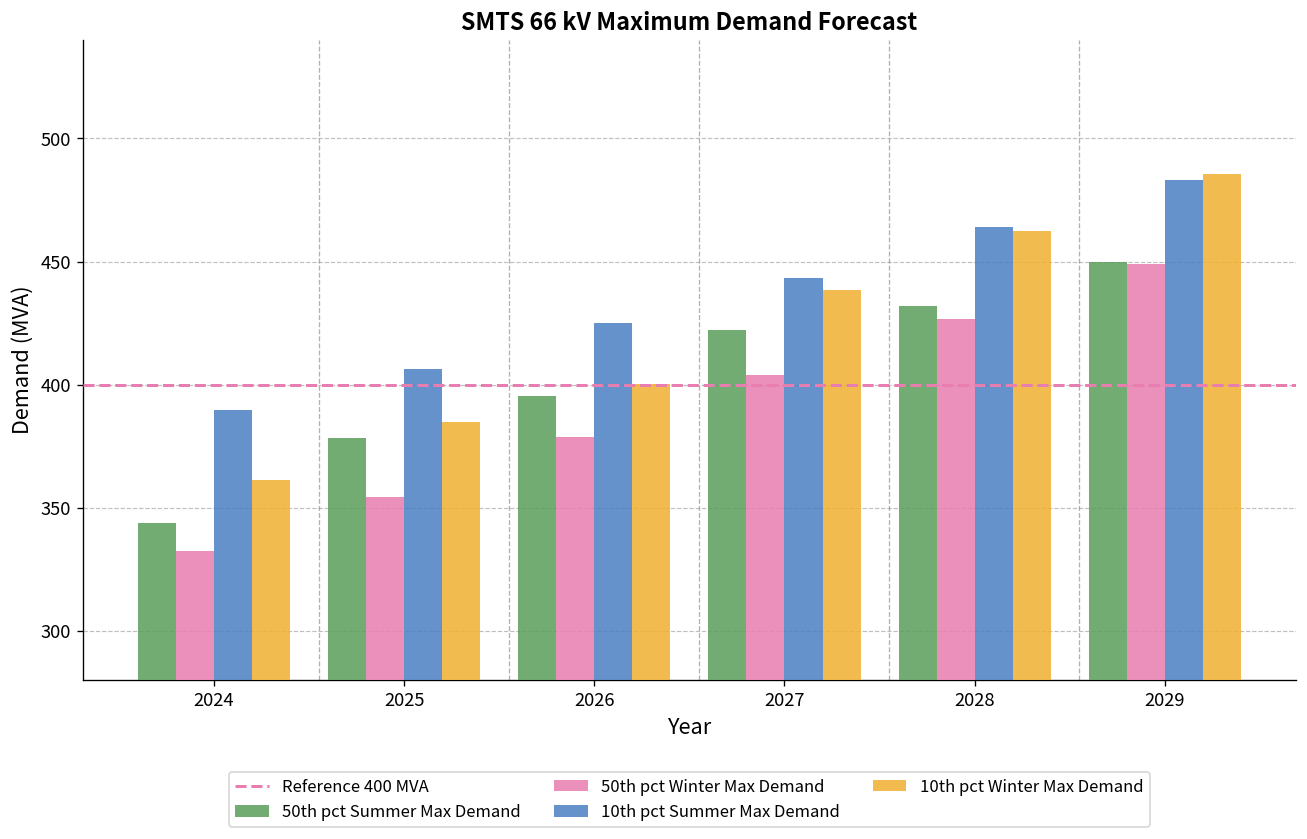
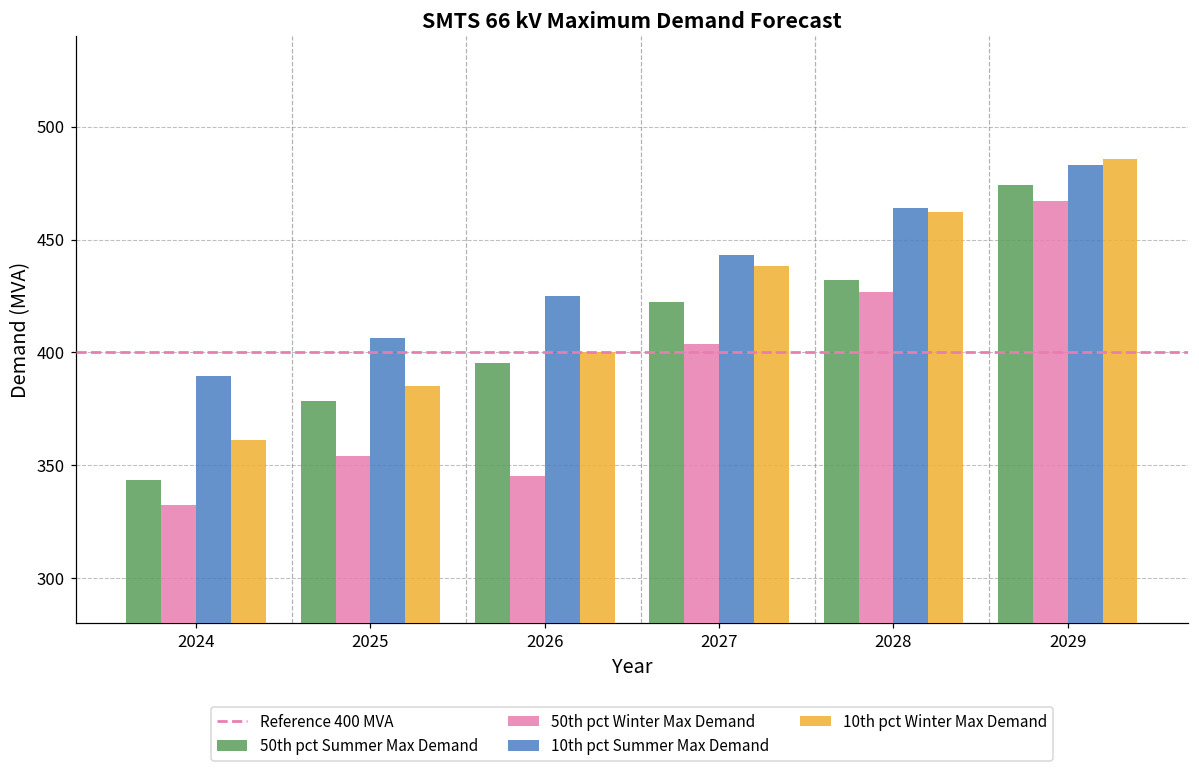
  {
    "50th pct Summer Max Demand": {
      "2024": 344,
      "2025": 379,
      "2026": 396,
      "2027": 422,
      "2028": 432,
-     "2029": 450
+     "2029": 474
    },
    "50th pct Winter Max Demand": {
      "2024": 332,
      "2025": 354,
-     "2026": 379,
+     "2026": 345,
      "2027": 404,
      "2028": 427,
-     "2029": 449
+     "2029": 467
    },
    "10th pct Summer Max Demand": {
      "2024": 390,
      "2025": 406,
      "2026": 425,
      "2027": 443,
      "2028": 464,
      "2029": 483
    },
    "10th pct Winter Max Demand": {
      "2024": 361,
      "2025": 385,
      "2026": 400,
      "2027": 438,
      "2028": 462,
      "2029": 486
    }
  }
